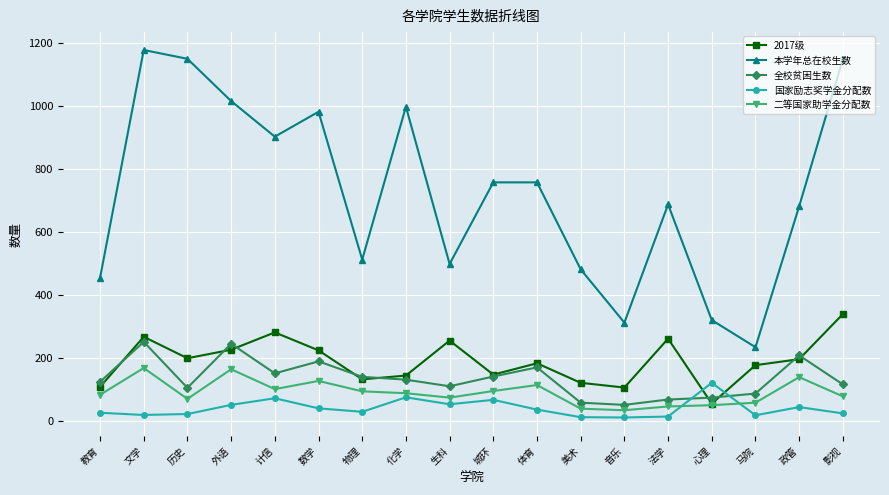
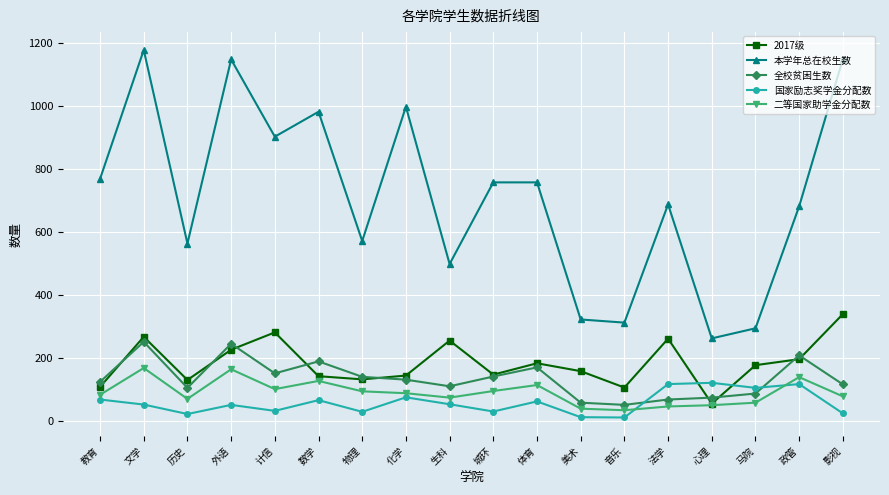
  {
    "2017级": {
      "教育": 110,
      "文学": 270,
-     "历史": 200,
+     "历史": 130,
      "外语": 230,
      "计信": 280,
-     "数学": 220,
+     "数学": 140,
      "化学": 140,
      "生科": 260,
      "体育": 180,
-     "美术": 120,
+     "美术": 160,
      "音乐": 110,
      "法学": 260,
      "马院": 180,
      "政管": 200,
      "影视": 340
    },
    "本学年总在校生数": {
-     "教育": 450,
+     "教育": 770,
      "文学": 1180,
-     "历史": 1150,
-     "外语": 1020,
+     "历史": 560,
+     "外语": 1150,
      "计信": 900,
      "数学": 980,
-     "物理": 510,
+     "物理": 570,
      "化学": 1000,
      "生科": 500,
      "城环": 760,
      "体育": 760,
-     "美术": 480,
+     "美术": 320,
      "音乐": 310,
      "法学": 690,
-     "心理": 320,
-     "马院": 230,
+     "心理": 260,
+     "马院": 290,
      "政管": 680
    },
    "国家励志奖学金分配数": {
-     "教育": 30,
-     "文学": 20,
+     "教育": 70,
+     "文学": 50,
      "历史": 20,
      "外语": 50,
-     "计信": 70,
-     "数学": 40,
+     "计信": 30,
+     "数学": 70,
      "物理": 30,
      "化学": 80,
      "生科": 50,
-     "城环": 70,
-     "体育": 40,
+     "城环": 30,
+     "体育": 60,
      "美术": 10,
      "音乐": 10,
-     "法学": 10,
+     "法学": 120,
      "心理": 120,
-     "马院": 20,
-     "政管": 40,
+     "马院": 110,
+     "政管": 120,
      "影视": 20
    }
  }
